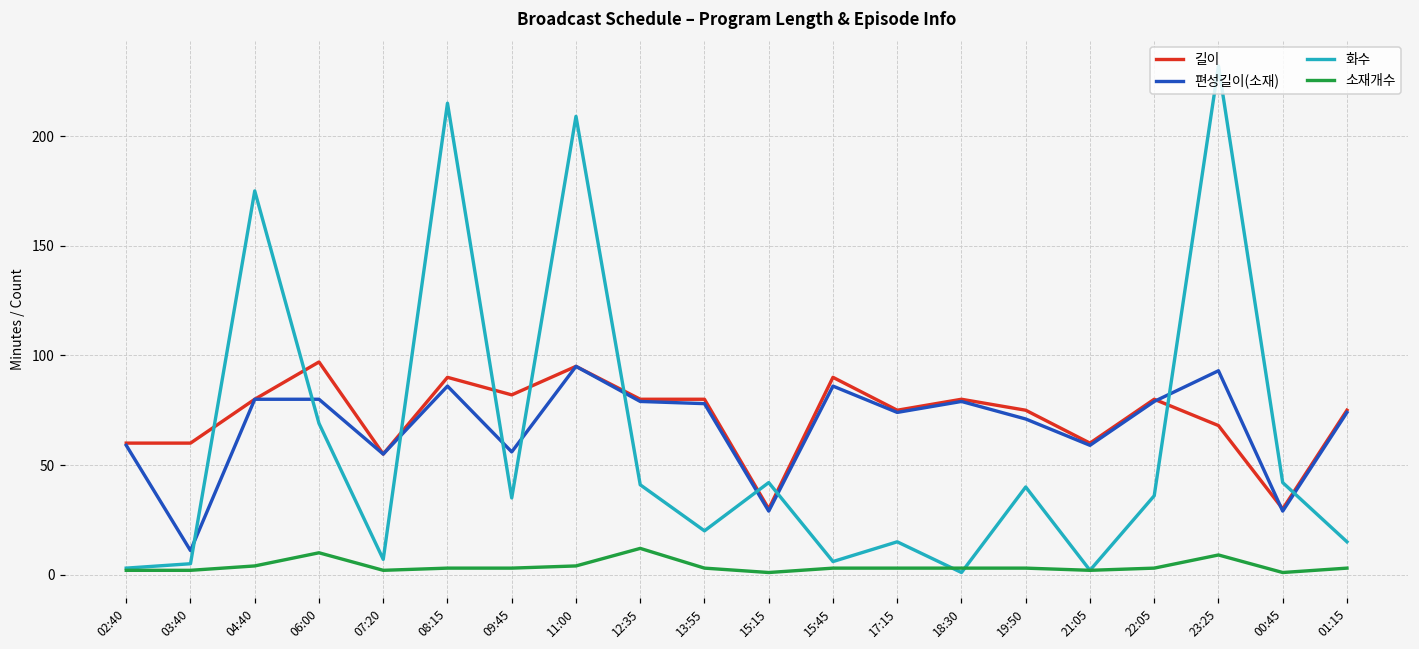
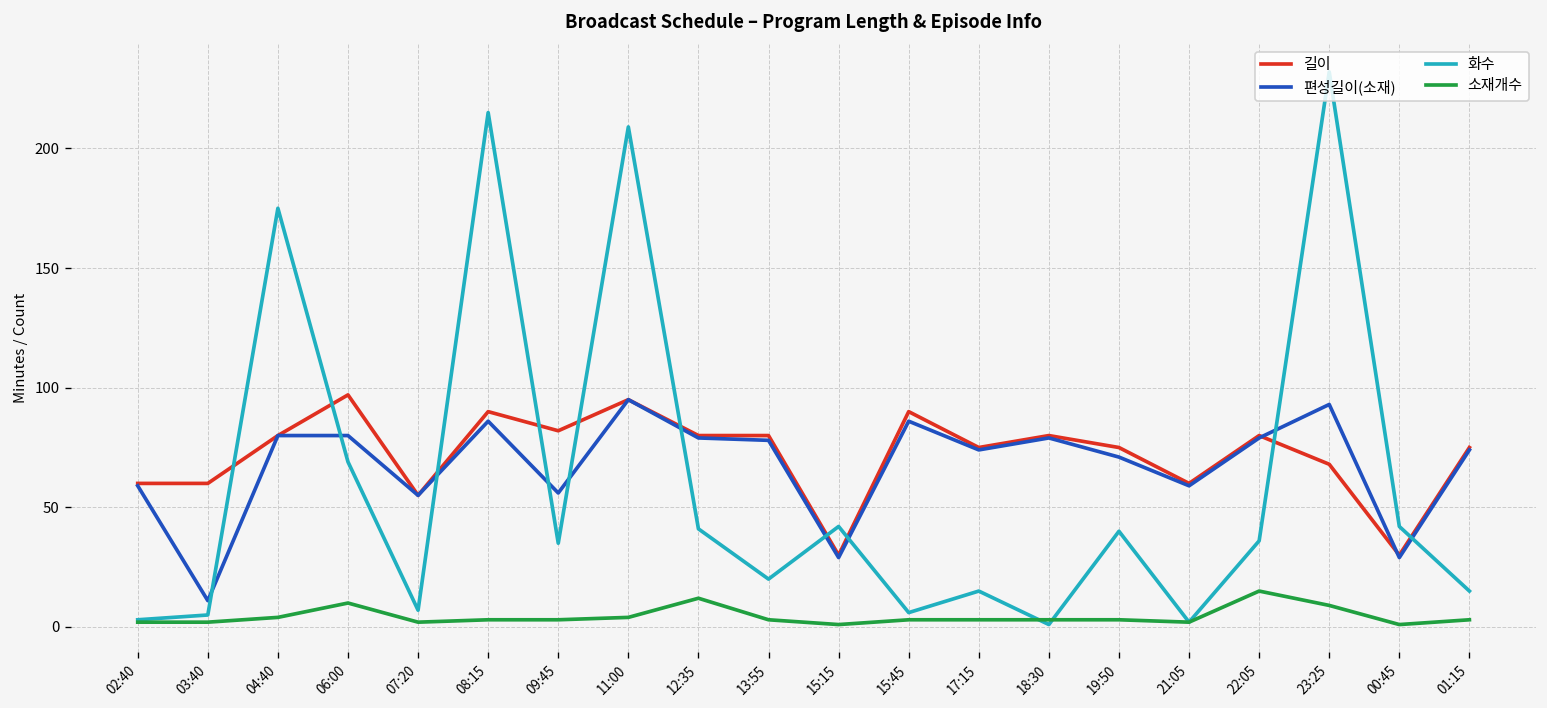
  {
    "길이": {
      "03:40": 60,
      "06:00": 97,
      "08:15": 90,
      "09:45": 82,
      "13:55": 80,
      "15:45": 90,
      "19:50": 75,
      "23:25": 68
    },
    "편성길이(소재)": {
      "03:40": 11,
      "06:00": 80,
      "08:15": 86,
      "09:45": 56,
      "13:55": 78,
      "15:45": 86,
      "19:50": 71,
      "23:25": 93
    },
    "화수": {
      "03:40": 5,
      "04:40": 175,
      "06:00": 69,
      "07:20": 7,
      "08:15": 215,
      "09:45": 35,
      "11:00": 209,
      "12:35": 41,
      "13:55": 20,
      "15:15": 42,
      "15:45": 6,
      "17:15": 15,
      "18:30": 1,
      "19:50": 40,
      "22:05": 36,
      "00:45": 42,
      "01:15": 15
    },
    "소재개수": {
      "03:40": 2,
      "04:40": 4,
      "06:00": 10,
      "07:20": 2,
      "08:15": 3,
      "09:45": 3,
      "11:00": 4,
      "12:35": 12,
      "13:55": 3,
      "15:15": 1,
      "15:45": 3,
      "17:15": 3,
      "18:30": 3,
      "19:50": 3,
-     "22:05": 3,
+     "22:05": 15,
      "23:25": 9,
      "00:45": 1,
      "01:15": 3
    }
  }
